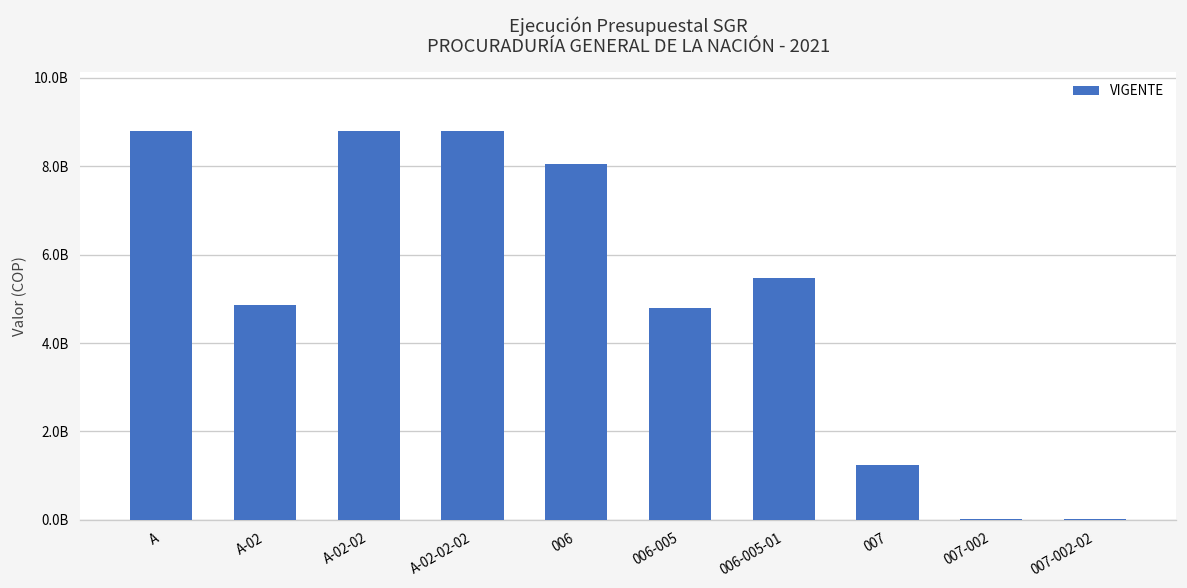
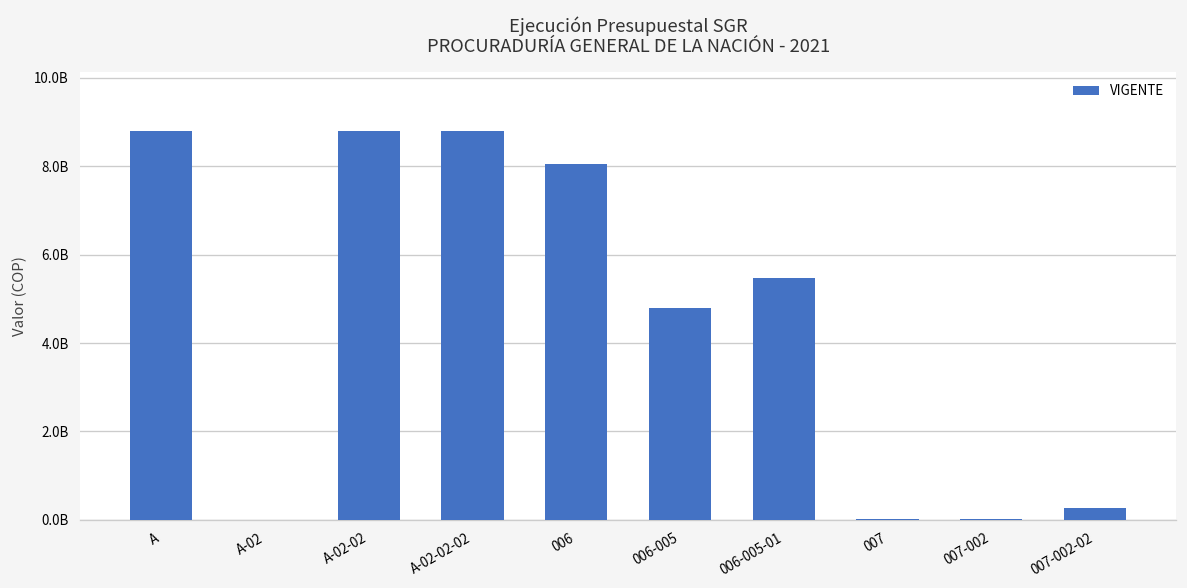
  {
    "A": 8800000000,
-   "A-02": 4900000000,
+   "A-02": 0,
    "A-02-02": 8800000000,
    "A-02-02-02": 8800000000,
    "006": 8000000000,
    "006-005": 4800000000,
    "006-005-01": 5500000000,
-   "007": 1200000000,
-   "007-002-02": 0
+   "007": 0,
+   "007-002-02": 300000000
  }
